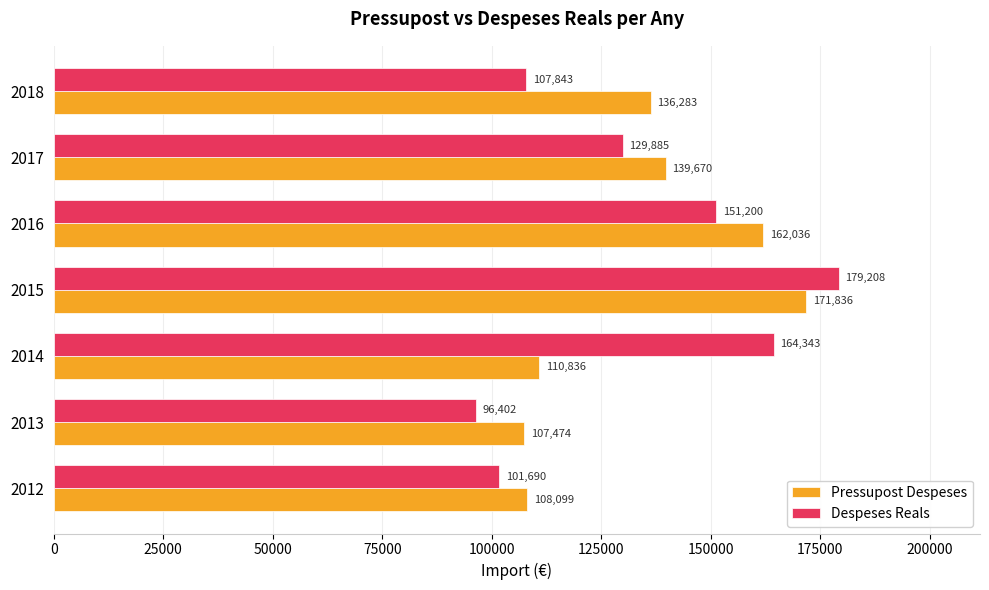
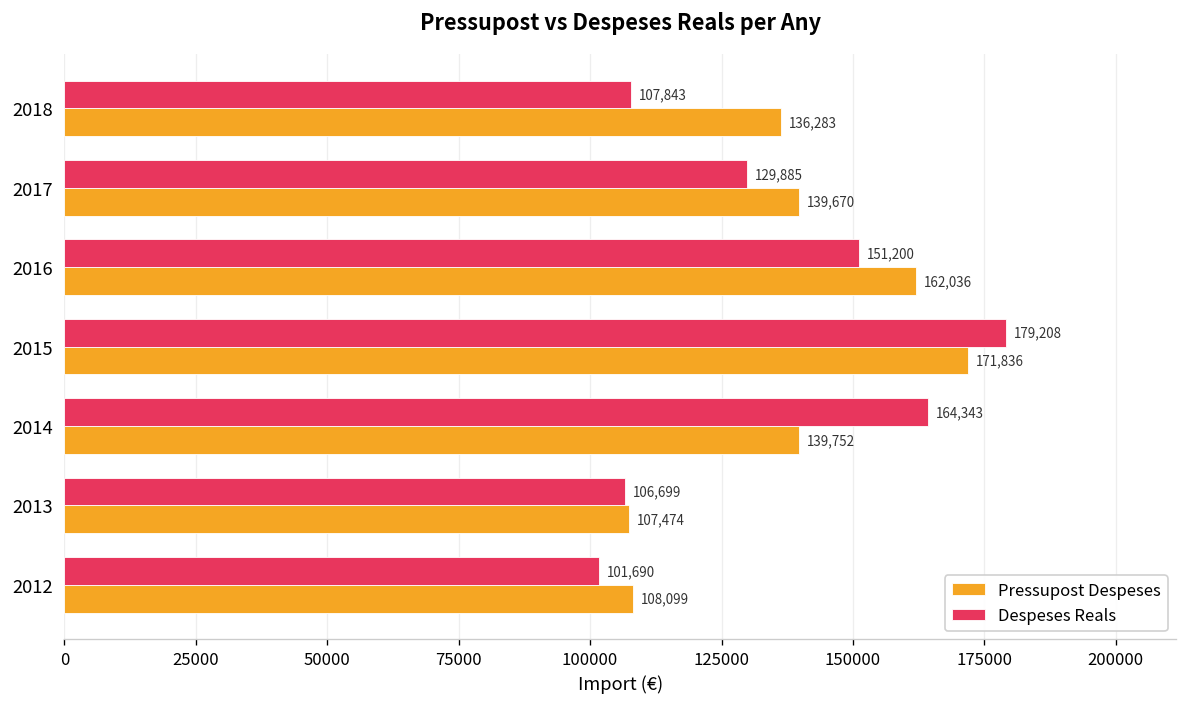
  {
    "Pressupost Despeses": {
      "2018": "136,283",
      "2017": "139,670",
      "2016": "162,036",
      "2015": "171,836",
-     "2014": "110,836",
+     "2014": "139,752",
      "2013": "107,474",
      "2012": "108,099"
    },
    "Despeses Reals": {
      "2018": "107,843",
      "2017": "129,885",
      "2016": "151,200",
      "2015": "179,208",
      "2014": "164,343",
-     "2013": "96,402",
+     "2013": "106,699",
      "2012": "101,690"
    }
  }
